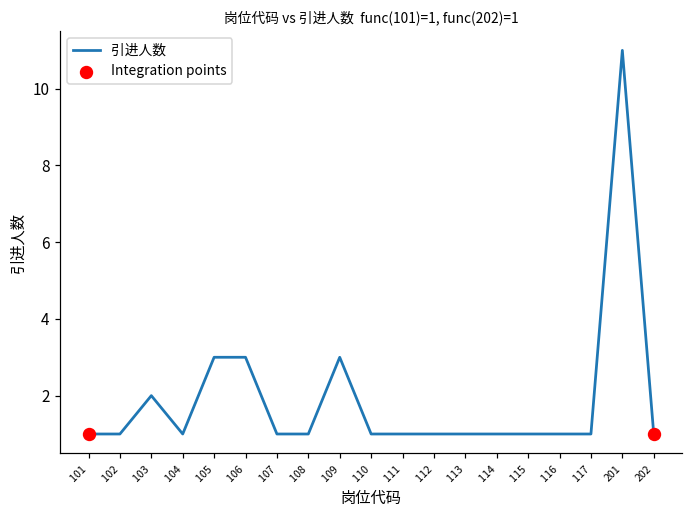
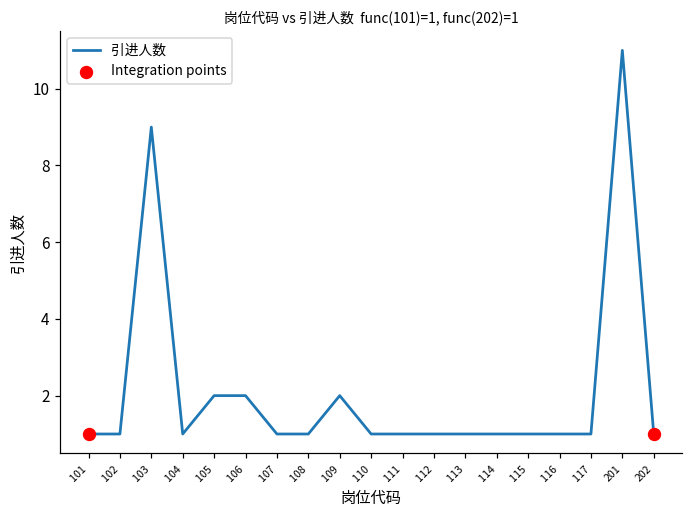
  {
    "引进人数": {
      "102": 1,
-     "103": 2,
+     "103": 9,
      "104": 1,
-     "105": 3,
-     "106": 3,
+     "105": 2,
+     "106": 2,
      "107": 1,
      "108": 1,
-     "109": 3,
+     "109": 2,
      "110": 1,
      "111": 1,
      "112": 1,
      "113": 1,
      "114": 1,
      "115": 1,
      "116": 1,
      "117": 1,
      "201": 11
    }
  }
